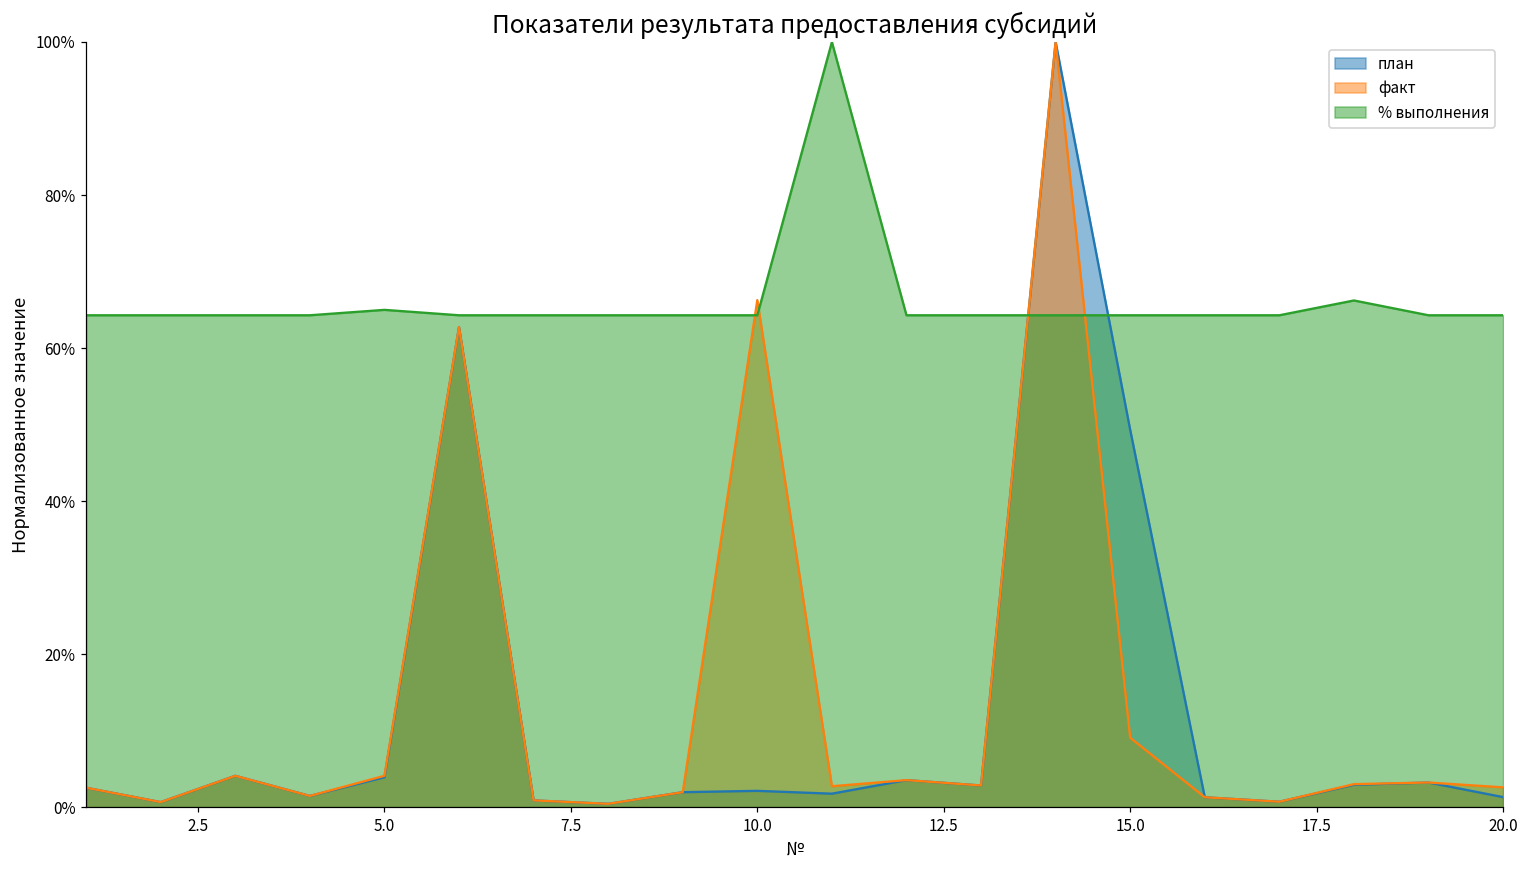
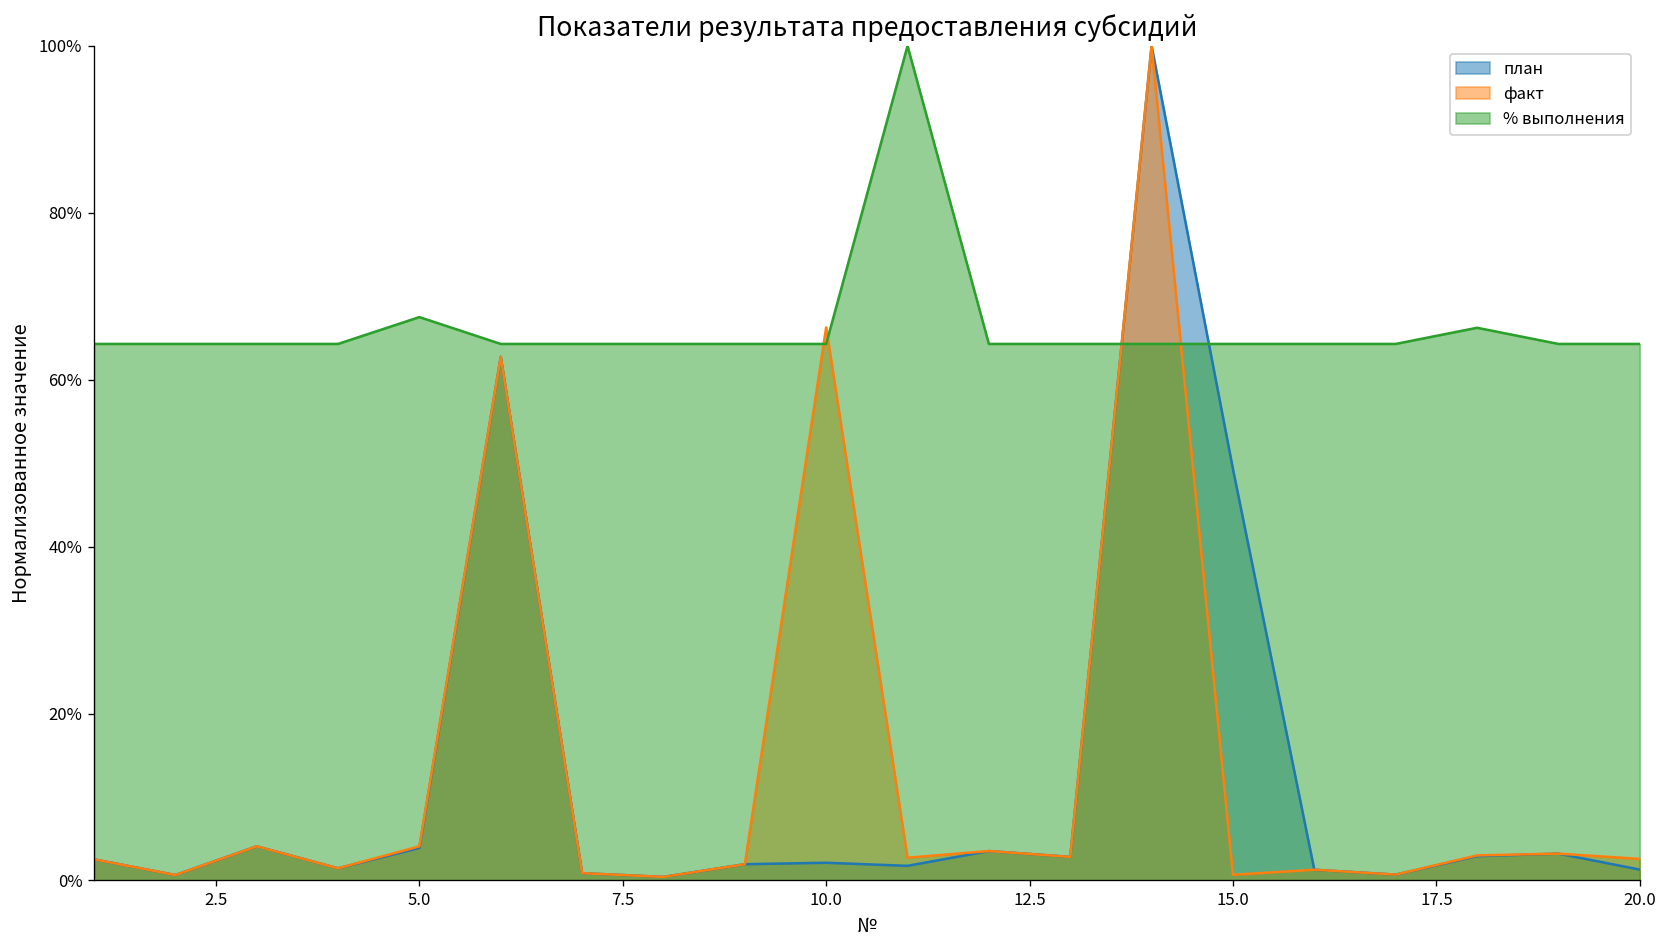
  {
    "план": {
      "10.0": "2%",
      "15.0": "49%",
      "20.0": "1%"
    },
    "факт": {
      "10.0": "66%",
-     "15.0": "9%",
+     "15.0": "1%",
      "20.0": "3%"
    },
    "% выполнения": {
-     "5.0": "65%",
+     "5.0": "67%",
      "10.0": "64%",
      "15.0": "64%",
      "20.0": "64%"
    }
  }
